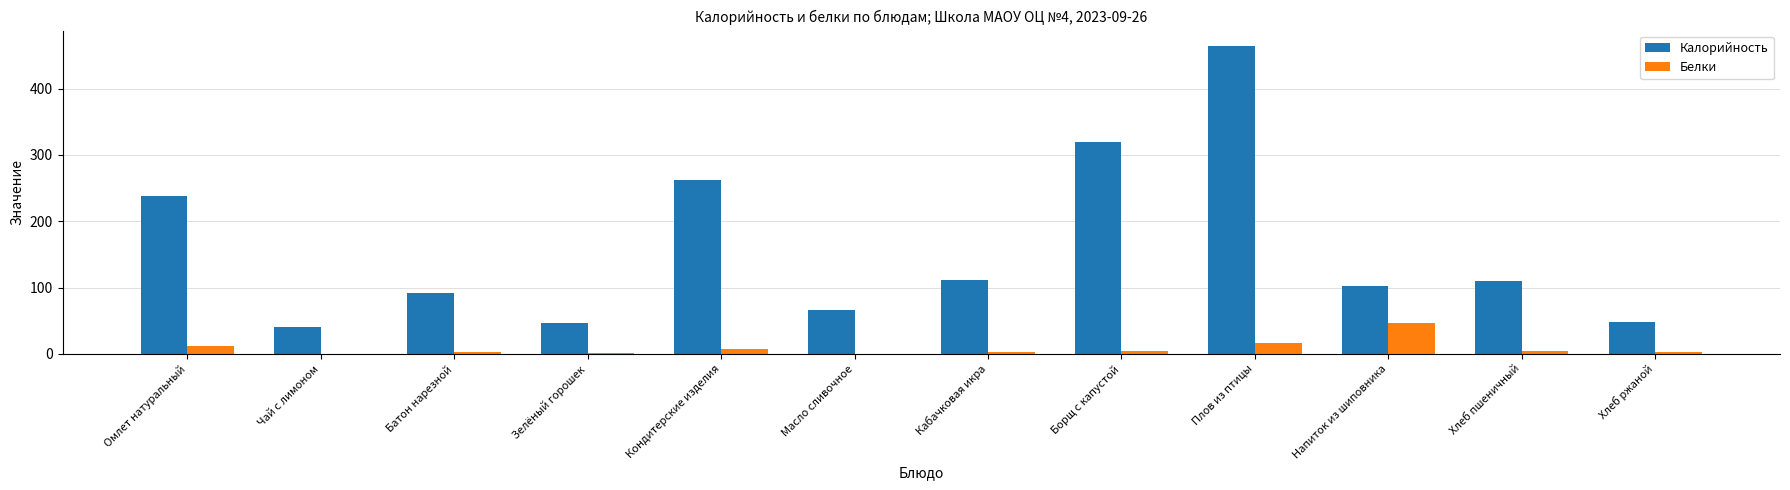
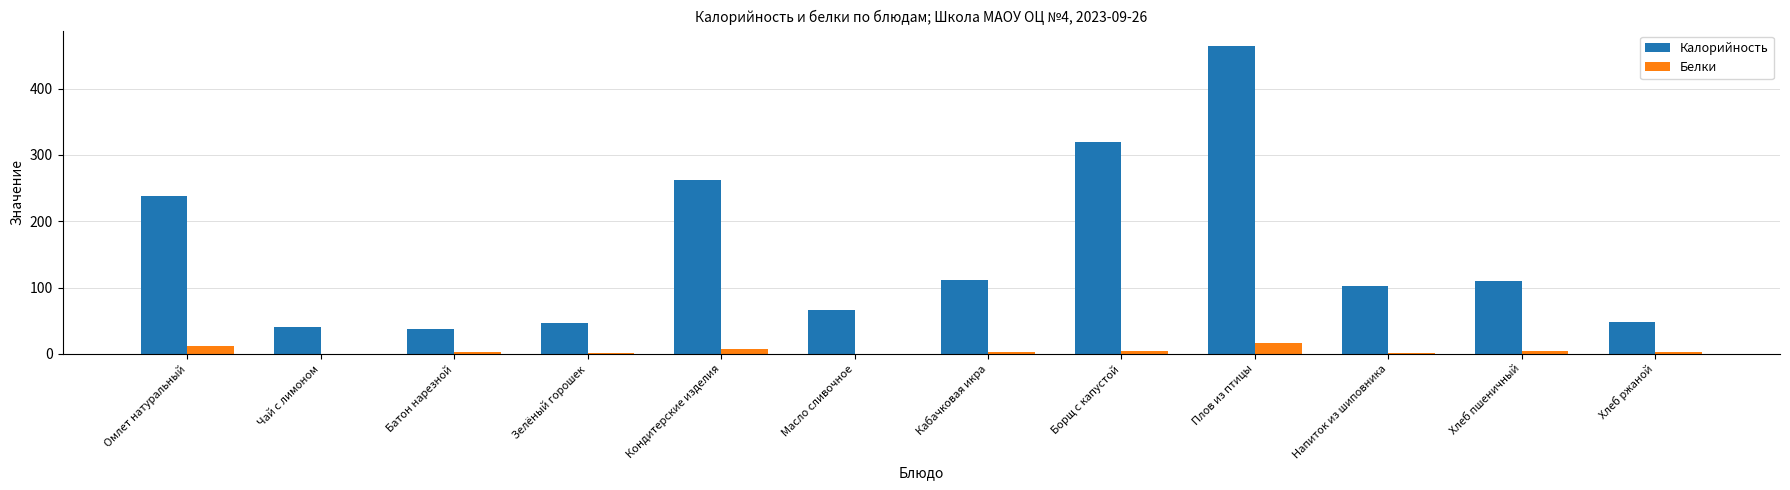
  {
    "Калорийность": {
      "Омлет натуральный": 240,
      "Чай с лимоном": 40,
-     "Батон нарезной": 90,
+     "Батон нарезной": 40,
      "Зелёный горошек": 50,
      "Кондитерские изделия": 260,
      "Масло сливочное": 70,
      "Кабачковая икра": 110,
      "Борщ с капустой": 320,
      "Плов из птицы": 460,
      "Напиток из шиповника": 100,
      "Хлеб пшеничный": 110,
      "Хлеб ржаной": 50
    },
    "Белки": {
      "Омлет натуральный": 10,
      "Кондитерские изделия": 10,
      "Борщ с капустой": 0,
      "Плов из птицы": 20,
-     "Напиток из шиповника": 50,
+     "Напиток из шиповника": 0,
      "Хлеб пшеничный": 0
    }
  }
